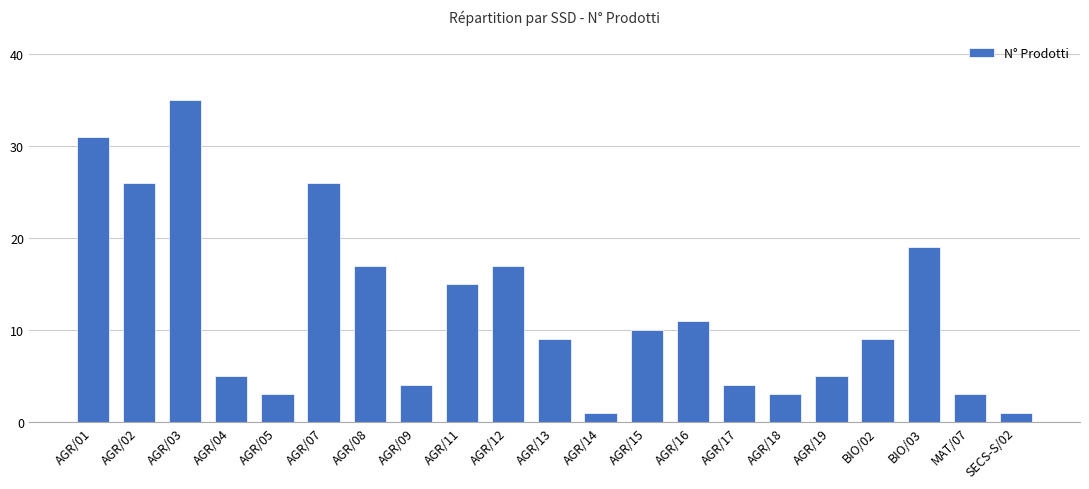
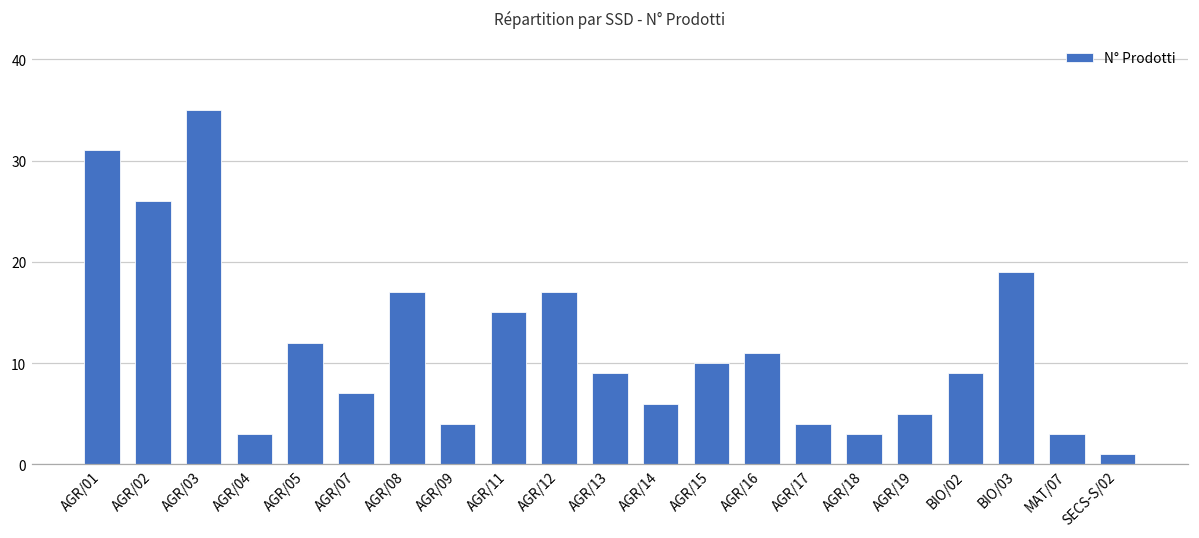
  {
    "AGR/01": 31,
    "AGR/02": 26,
    "AGR/03": 35,
-   "AGR/04": 5,
-   "AGR/05": 3,
-   "AGR/07": 26,
+   "AGR/04": 3,
+   "AGR/05": 12,
+   "AGR/07": 7,
    "AGR/08": 17,
    "AGR/09": 4,
    "AGR/11": 15,
    "AGR/12": 17,
    "AGR/13": 9,
-   "AGR/14": 1,
+   "AGR/14": 6,
    "AGR/15": 10,
    "AGR/16": 11,
    "AGR/17": 4,
    "AGR/18": 3,
    "AGR/19": 5,
    "BIO/02": 9,
    "BIO/03": 19,
    "MAT/07": 3,
    "SECS-S/02": 1
  }
